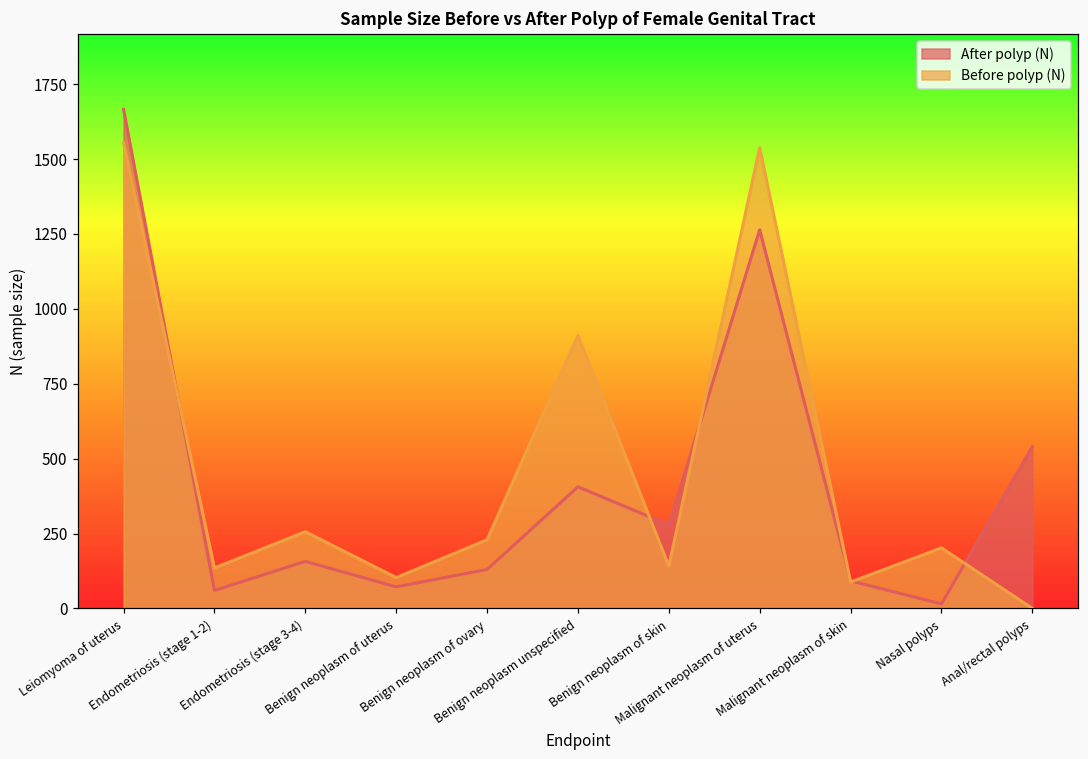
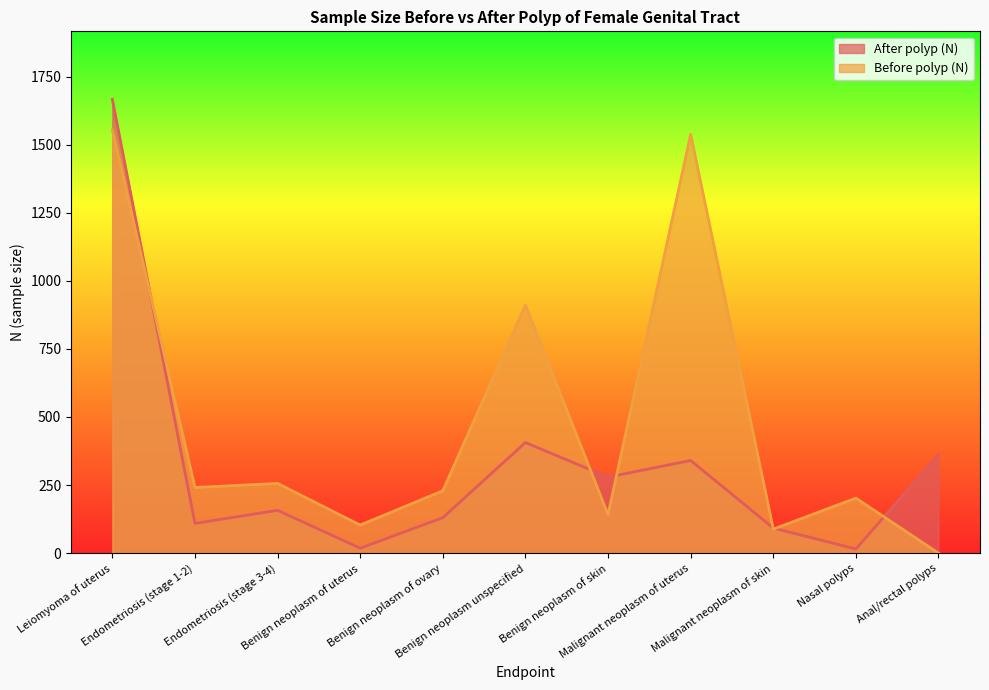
  {
    "After polyp (N)": {
      "Leiomyoma of uterus": 1670,
-     "Endometriosis (stage 1-2)": 60,
+     "Endometriosis (stage 1-2)": 110,
      "Endometriosis (stage 3-4)": 160,
-     "Benign neoplasm of uterus": 70,
+     "Benign neoplasm of uterus": 20,
      "Benign neoplasm of ovary": 130,
      "Benign neoplasm unspecified": 410,
      "Benign neoplasm of skin": 280,
-     "Malignant neoplasm of uterus": 1260,
+     "Malignant neoplasm of uterus": 340,
      "Nasal polyps": 20,
-     "Anal/rectal polyps": 540
+     "Anal/rectal polyps": 360
    },
    "Before polyp (N)": {
      "Leiomyoma of uterus": 1550,
-     "Endometriosis (stage 1-2)": 140,
+     "Endometriosis (stage 1-2)": 240,
      "Endometriosis (stage 3-4)": 260,
      "Benign neoplasm of uterus": 100,
      "Benign neoplasm of ovary": 230,
      "Benign neoplasm unspecified": 910,
      "Benign neoplasm of skin": 140,
      "Malignant neoplasm of uterus": 1540,
      "Nasal polyps": 200,
      "Anal/rectal polyps": 0
    }
  }
